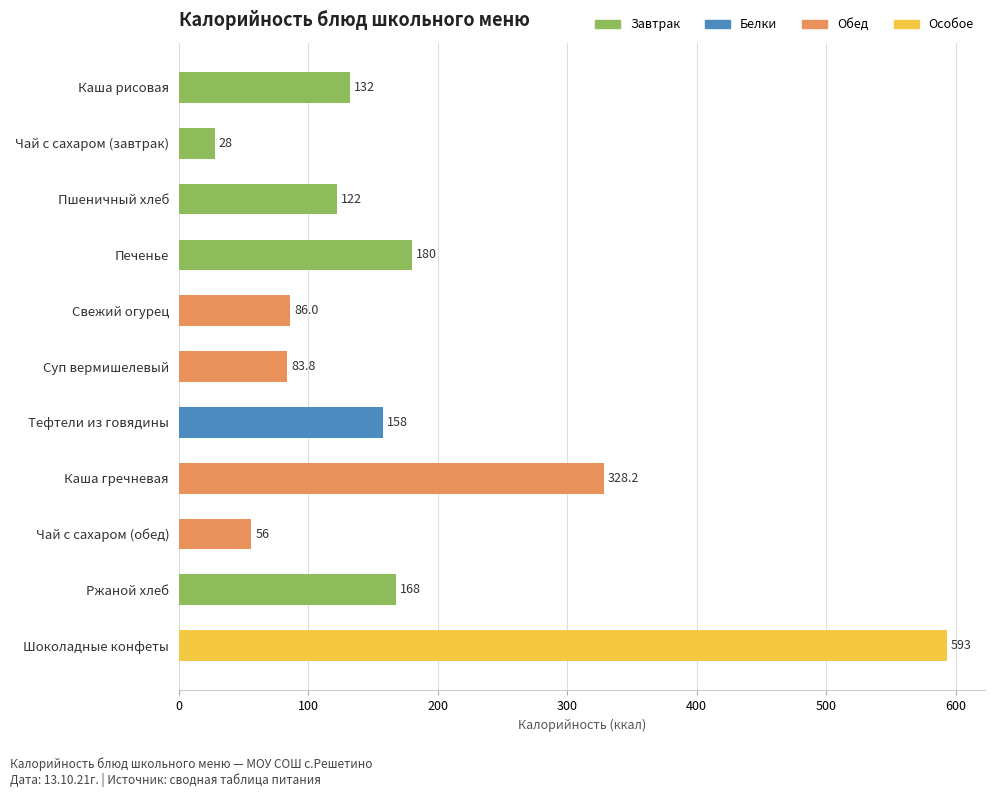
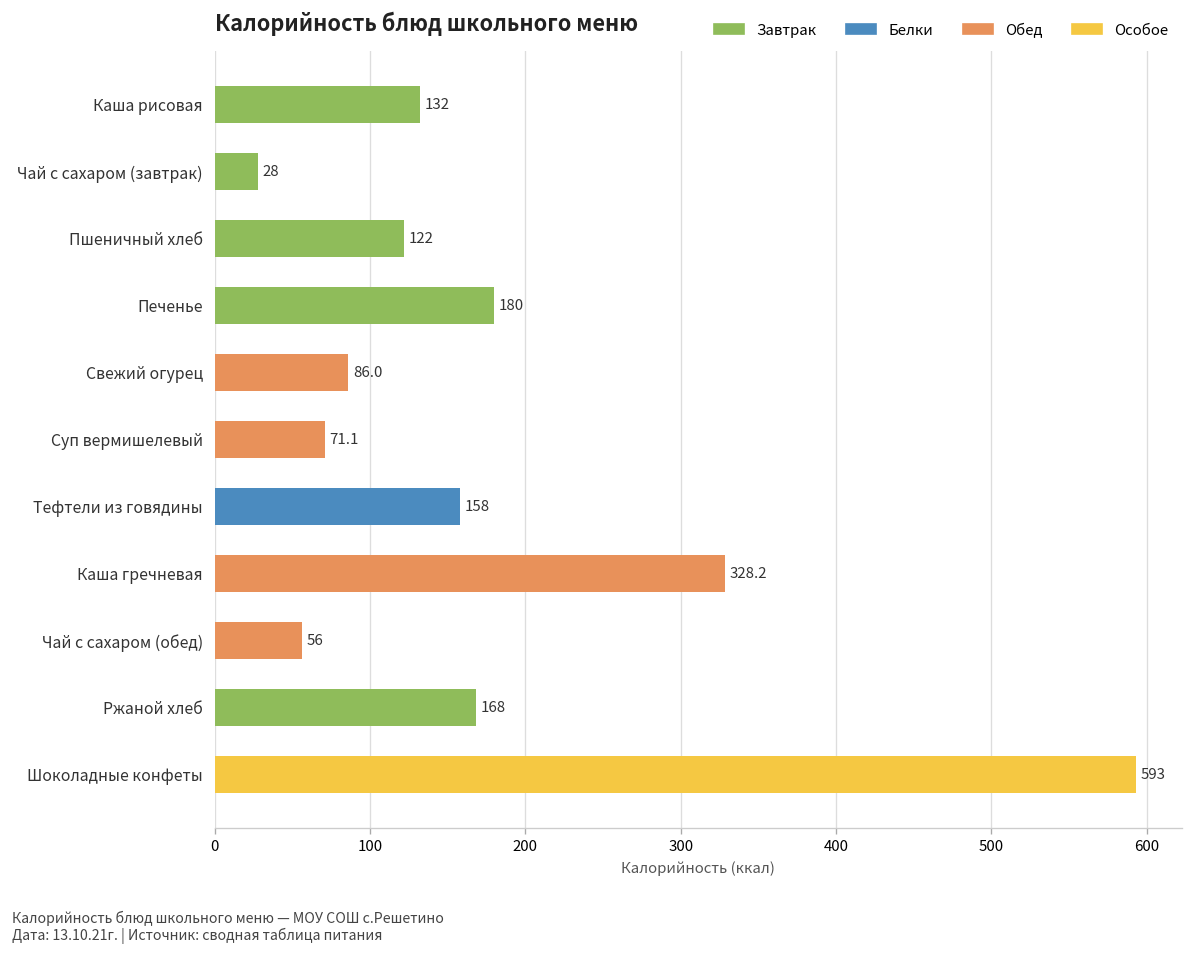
  {
    "Каша рисовая": 132,
    "Чай с сахаром (завтрак)": 28,
    "Пшеничный хлеб": 122,
    "Печенье": 180,
    "Свежий огурец": 86.0,
-   "Суп вермишелевый": 83.8,
+   "Суп вермишелевый": 71.1,
    "Тефтели из говядины": 158,
    "Каша гречневая": 328.2,
    "Чай с сахаром (обед)": 56,
    "Ржаной хлеб": 168,
    "Шоколадные конфеты": 593
  }
